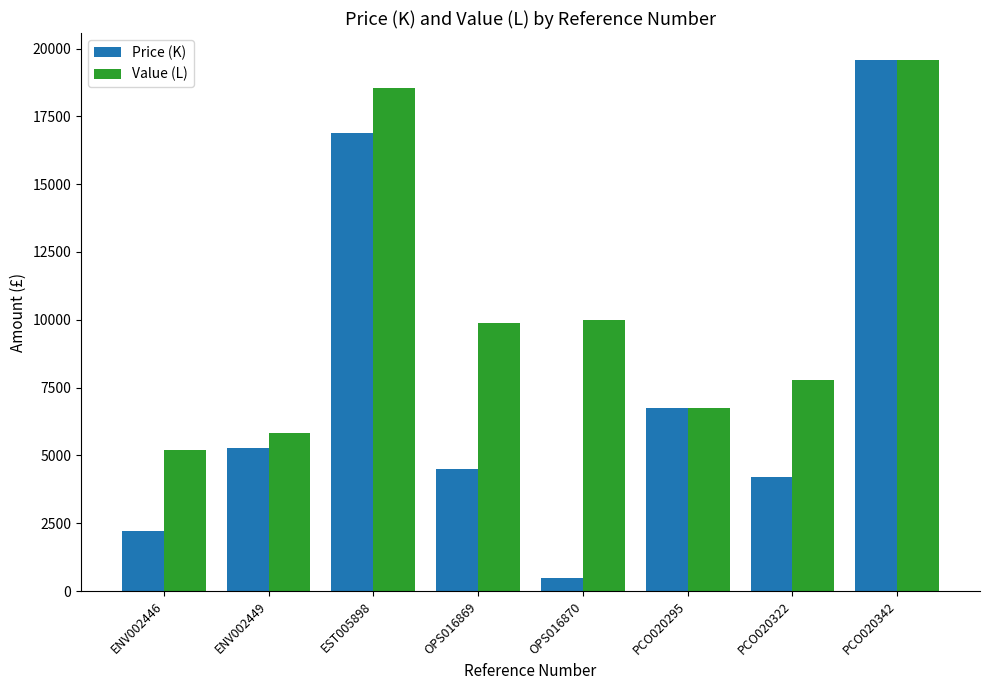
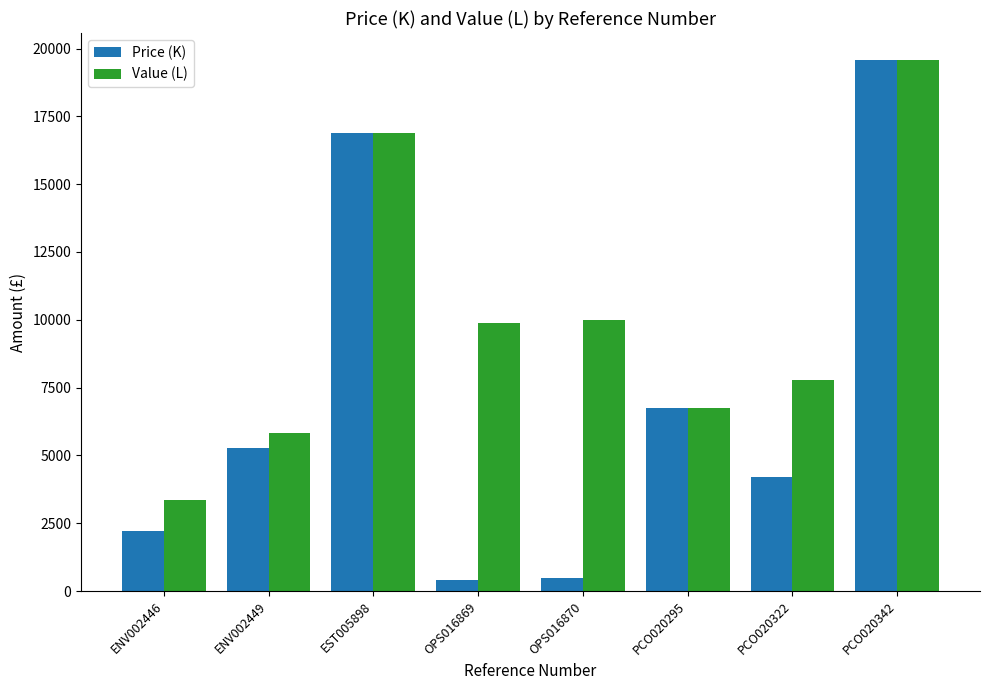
  {
    "Price (K)": {
      "ENV002446": 2200,
      "ENV002449": 5300,
      "EST005898": 16900,
-     "OPS016869": 4500,
+     "OPS016869": 400,
      "OPS016870": 500,
      "PCO020295": 6800,
      "PCO020322": 4200,
      "PCO020342": 19600
    },
    "Value (L)": {
-     "ENV002446": 5200,
+     "ENV002446": 3400,
      "ENV002449": 5800,
-     "EST005898": 18600,
+     "EST005898": 16900,
      "OPS016869": 9900,
      "OPS016870": 10000,
      "PCO020295": 6800,
      "PCO020322": 7800,
      "PCO020342": 19600
    }
  }
